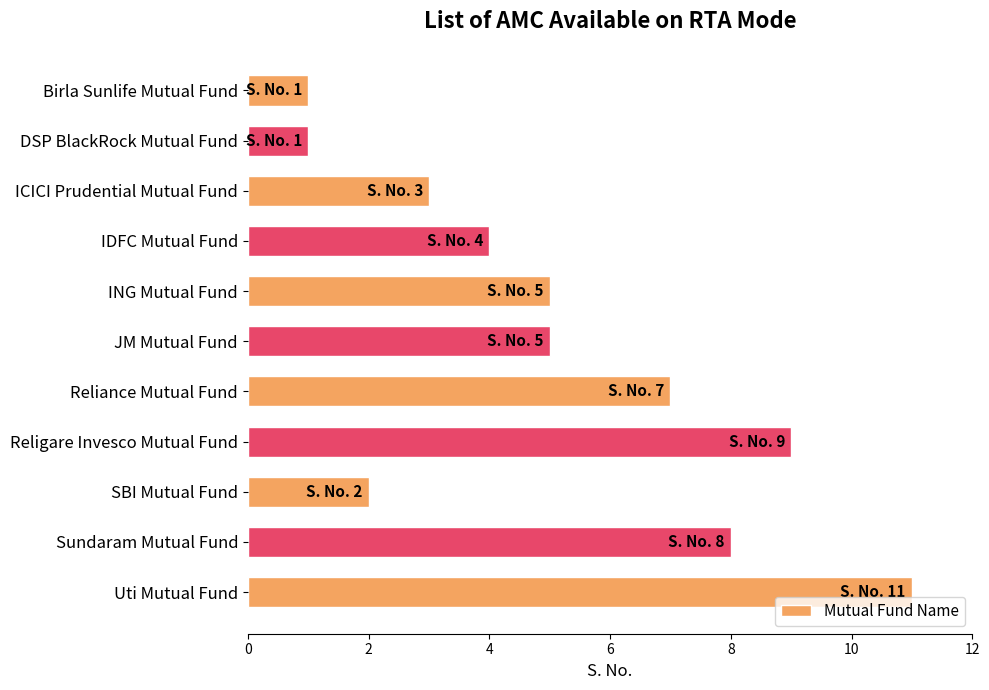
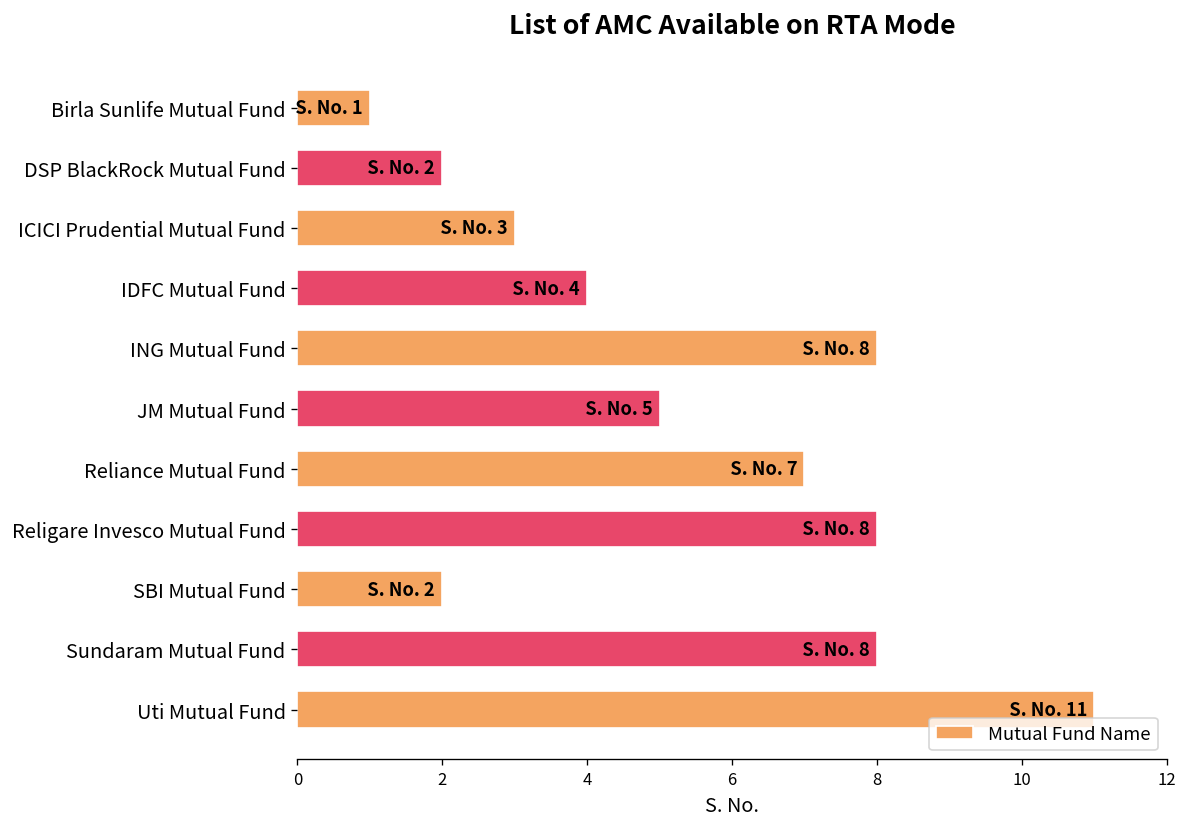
  {
    "Birla Sunlife Mutual Fund": 1,
-   "DSP BlackRock Mutual Fund": 1,
+   "DSP BlackRock Mutual Fund": 2,
    "ICICI Prudential Mutual Fund": 3,
    "IDFC Mutual Fund": 4,
-   "ING Mutual Fund": 5,
+   "ING Mutual Fund": 8,
    "JM Mutual Fund": 5,
    "Reliance Mutual Fund": 7,
-   "Religare Invesco Mutual Fund": 9,
+   "Religare Invesco Mutual Fund": 8,
    "SBI Mutual Fund": 2,
    "Sundaram Mutual Fund": 8
  }
